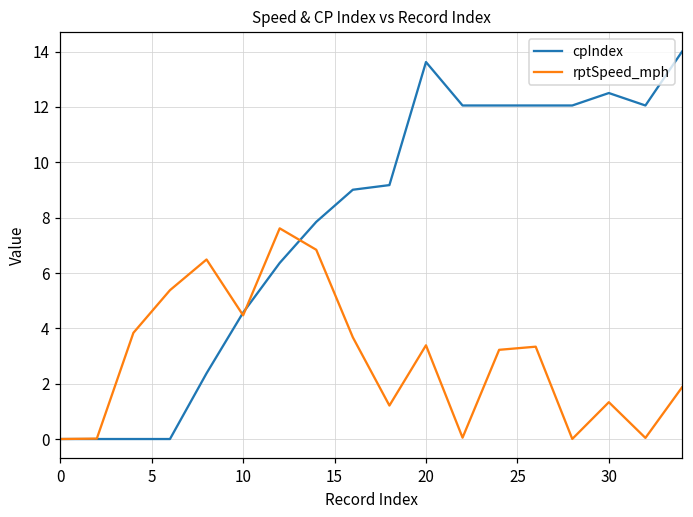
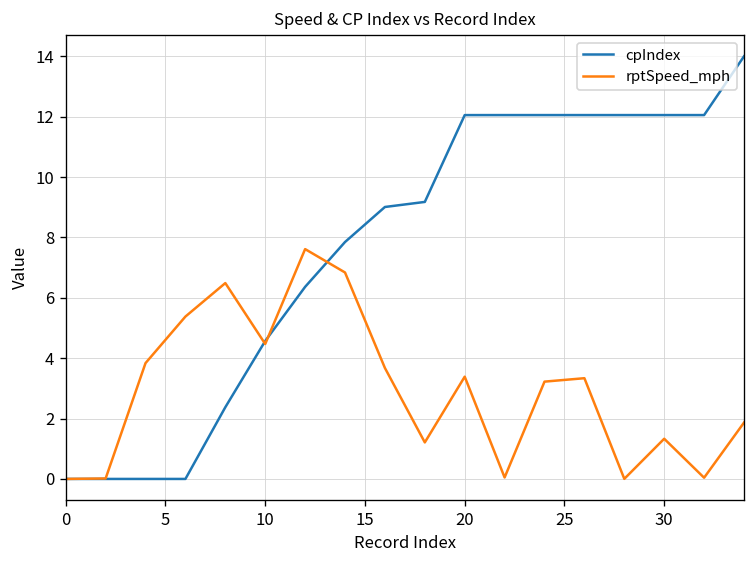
  {
    "cpIndex": {
-     "20": 13.6,
-     "30": 12.5
+     "20": 12.1,
+     "30": 12.1
    },
    "rptSpeed_mph": {
      "20": 3.4,
      "30": 1.3
    }
  }
